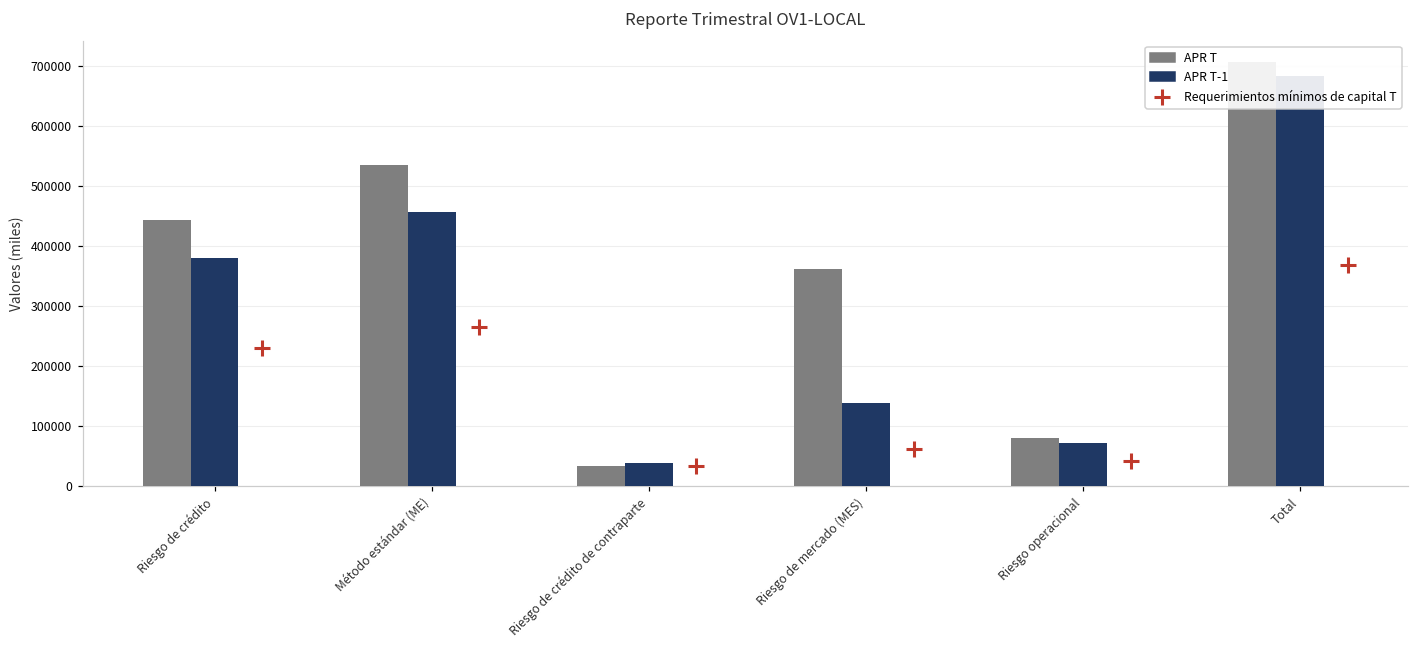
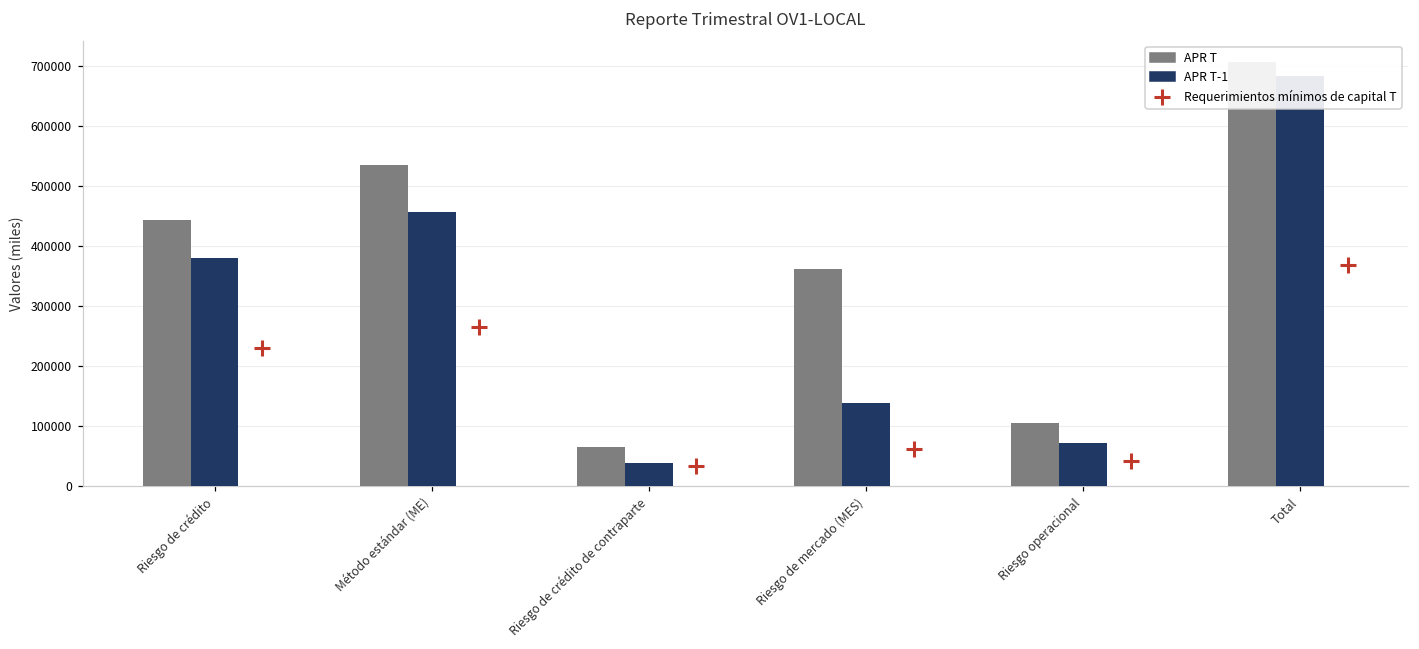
  {
    "APR T": {
      "Riesgo de crédito": 440000,
      "Método estándar (ME)": 540000,
-     "Riesgo de crédito de contraparte": 30000,
+     "Riesgo de crédito de contraparte": 60000,
      "Riesgo de mercado (MES)": 360000,
-     "Riesgo operacional": 80000
+     "Riesgo operacional": 110000
    },
    "APR T-1": {
      "Riesgo de crédito": 380000,
      "Método estándar (ME)": 460000,
      "Riesgo de crédito de contraparte": 40000,
      "Riesgo de mercado (MES)": 140000,
      "Riesgo operacional": 70000
    }
  }
